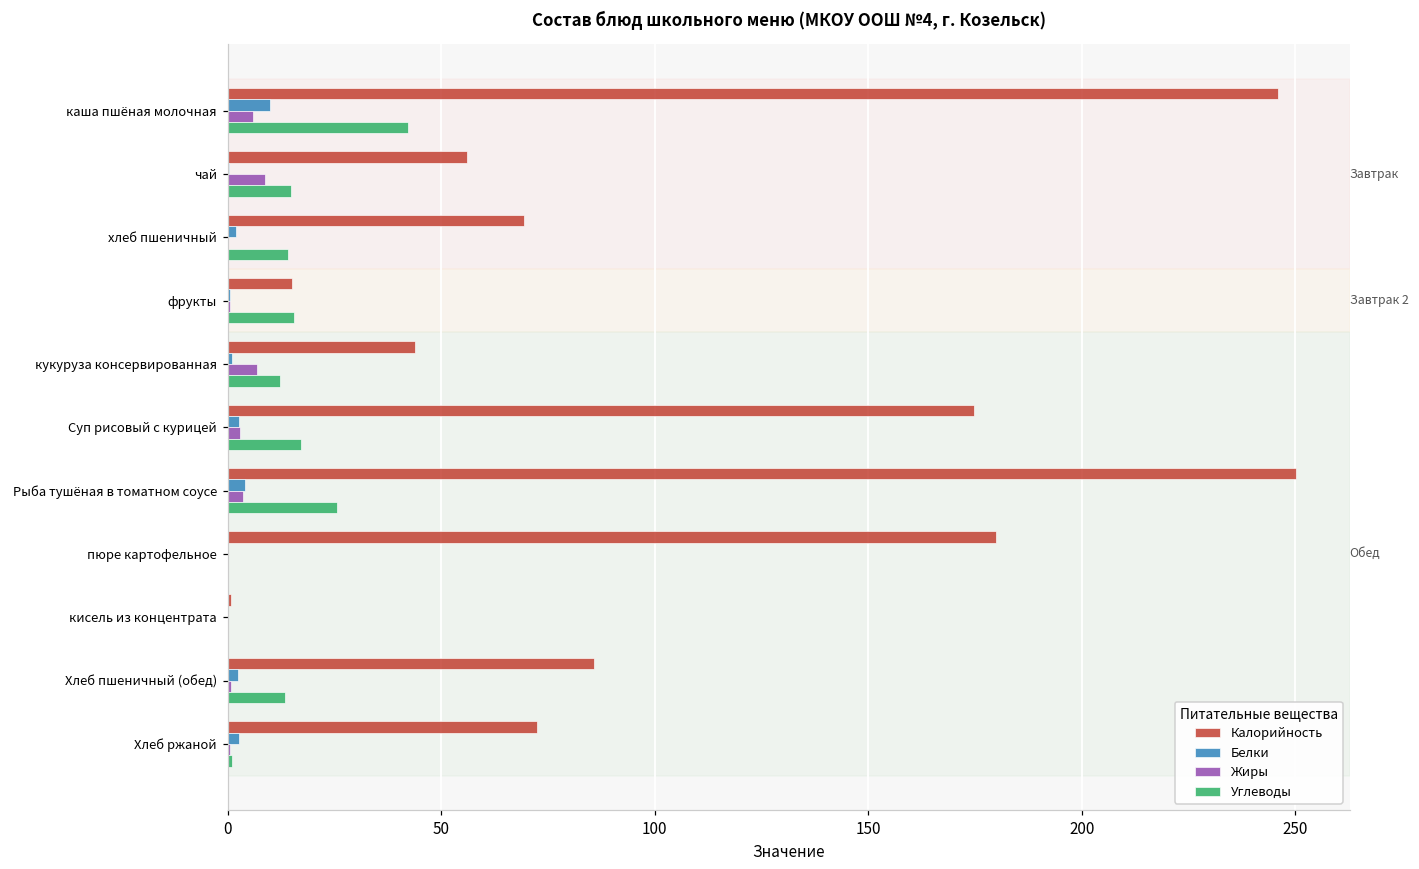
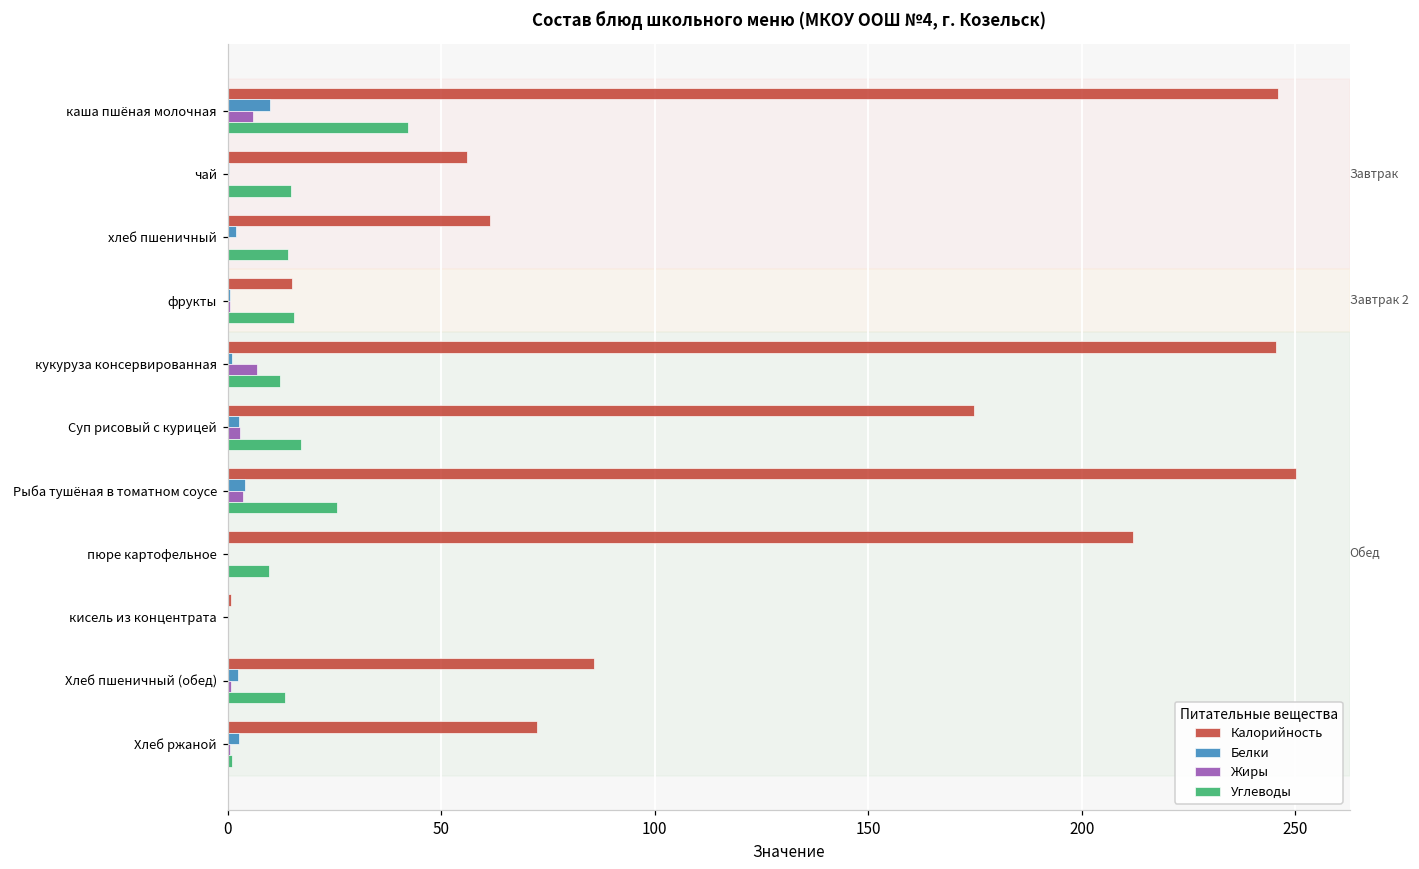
  {
    "Калорийность": {
      "каша пшёная молочная": 246,
      "чай": 56,
-     "хлеб пшеничный": 69,
+     "хлеб пшеничный": 61,
      "фрукты": 15,
-     "кукуруза консервированная": 44,
+     "кукуруза консервированная": 245,
      "Суп рисовый с курицей": 175,
      "Рыба тушёная в томатном соусе": 250,
-     "пюре картофельное": 180,
+     "пюре картофельное": 212,
      "кисель из концентрата": 1,
      "Хлеб пшеничный (обед)": 86,
      "Хлеб ржаной": 72
    },
    "Белки": {
      "каша пшёная молочная": 10,
      "хлеб пшеничный": 2,
      "кукуруза консервированная": 1,
      "Суп рисовый с курицей": 3,
      "Рыба тушёная в томатном соусе": 4,
      "пюре картофельное": 0,
      "Хлеб пшеничный (обед)": 2,
      "Хлеб ржаной": 3
    },
    "Жиры": {
      "каша пшёная молочная": 6,
-     "чай": 9,
+     "чай": 0,
      "кукуруза консервированная": 7,
      "Суп рисовый с курицей": 3,
      "Рыба тушёная в томатном соусе": 4,
      "пюре картофельное": 0,
      "Хлеб пшеничный (обед)": 1
    },
    "Углеводы": {
      "каша пшёная молочная": 42,
      "чай": 15,
      "хлеб пшеничный": 14,
      "фрукты": 16,
      "кукуруза консервированная": 12,
      "Суп рисовый с курицей": 17,
      "Рыба тушёная в томатном соусе": 26,
-     "пюре картофельное": 0,
+     "пюре картофельное": 10,
      "Хлеб пшеничный (обед)": 14,
      "Хлеб ржаной": 1
    }
  }
